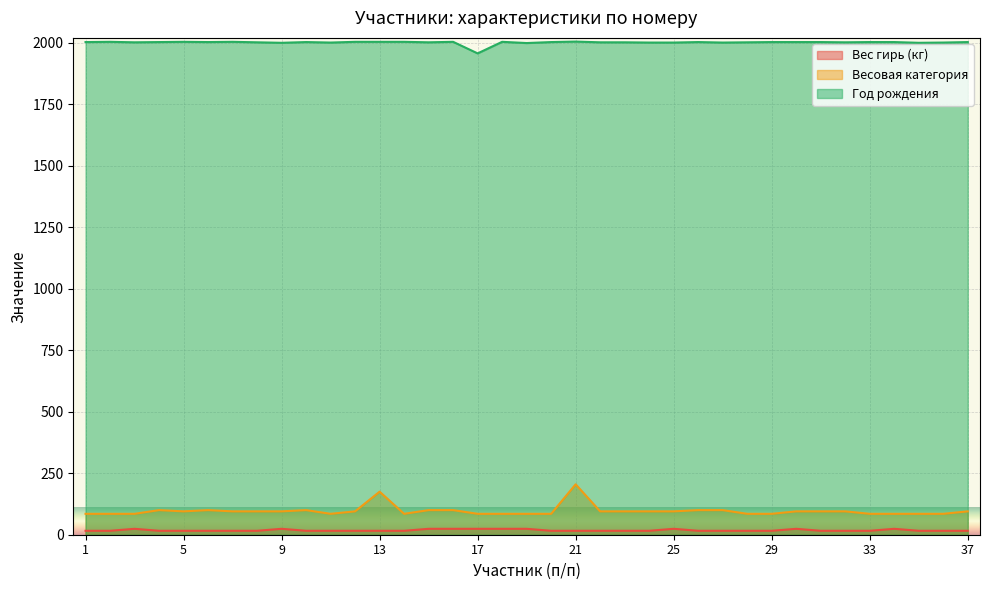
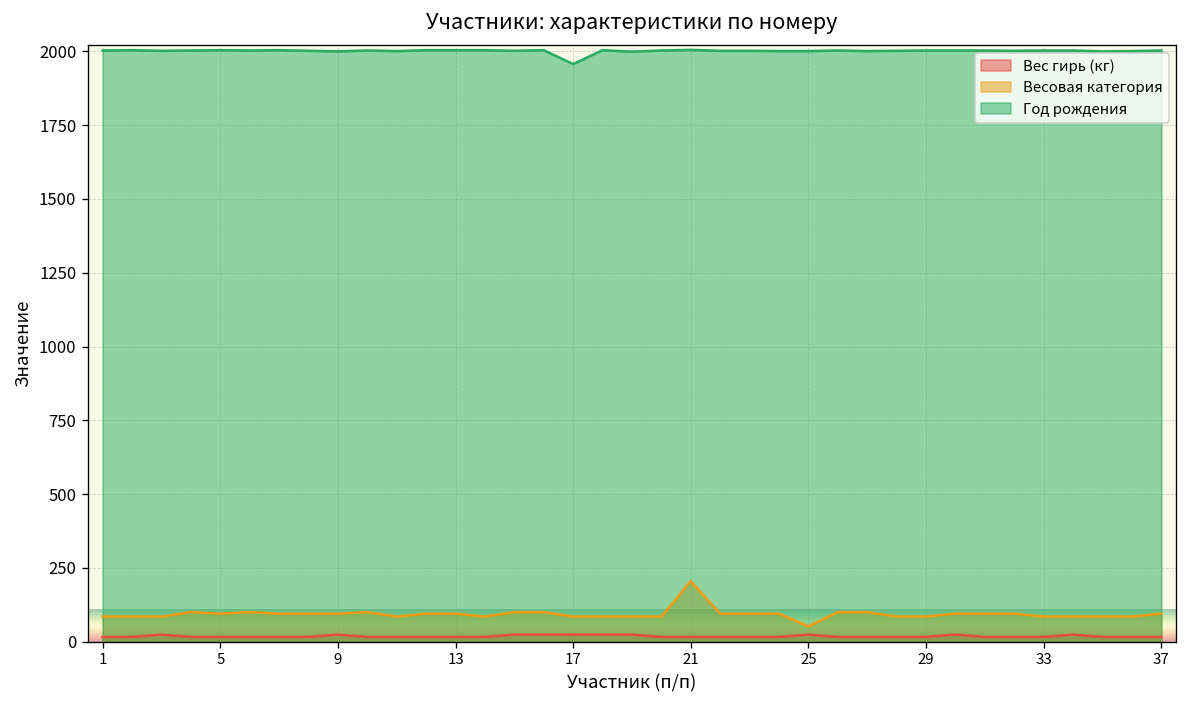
  {
    "Вес гирь (кг)": {
      "1": 20,
      "5": 20,
      "9": 20,
      "13": 20,
      "17": 20,
      "21": 20,
      "25": 20,
      "29": 20,
      "33": 20,
      "37": 20
    },
    "Весовая категория": {
      "1": 90,
      "5": 100,
      "9": 100,
-     "13": 180,
+     "13": 100,
      "17": 90,
      "21": 210,
-     "25": 100,
+     "25": 50,
      "29": 90,
      "33": 90,
      "37": 100
    },
    "Год рождения": {
      "1": 2000,
      "5": 2000,
      "9": 2000,
      "13": 2000,
      "17": 1960,
      "21": 2010,
      "25": 2000,
      "29": 2000,
      "33": 2000,
      "37": 2000
    }
  }
